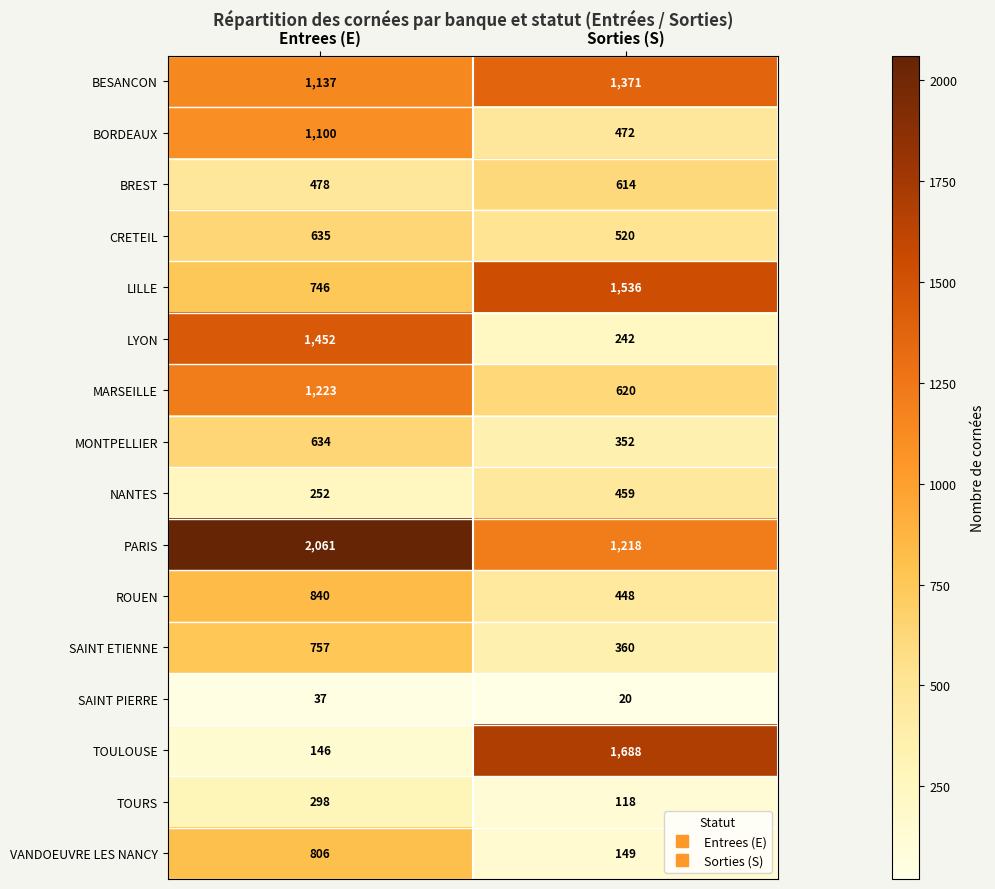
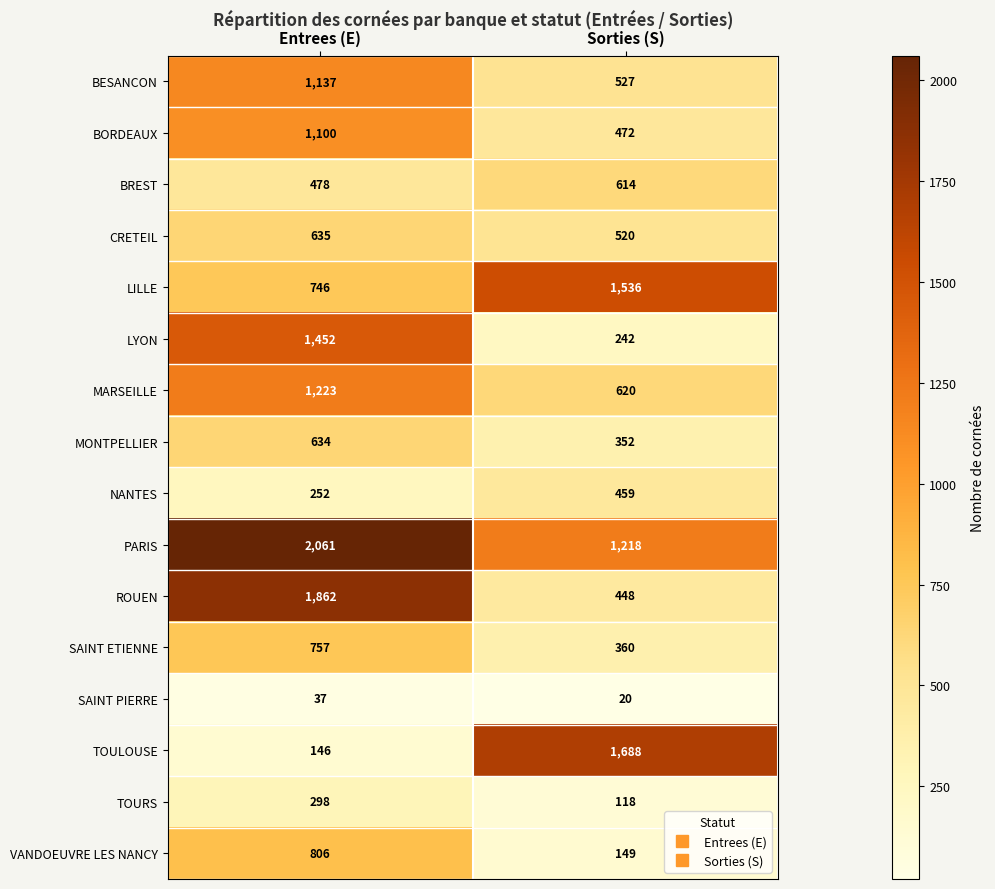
  {
    "BESANCON": {
      "Entrees (E)": "1,137",
-     "Sorties (S)": "1,371"
+     "Sorties (S)": "527"
    },
    "BORDEAUX": {
      "Entrees (E)": "1,100",
      "Sorties (S)": "472"
    },
    "BREST": {
      "Entrees (E)": "478",
      "Sorties (S)": "614"
    },
    "CRETEIL": {
      "Entrees (E)": "635",
      "Sorties (S)": "520"
    },
    "LILLE": {
      "Entrees (E)": "746",
      "Sorties (S)": "1,536"
    },
    "LYON": {
      "Entrees (E)": "1,452",
      "Sorties (S)": "242"
    },
    "MARSEILLE": {
      "Entrees (E)": "1,223",
      "Sorties (S)": "620"
    },
    "MONTPELLIER": {
      "Entrees (E)": "634",
      "Sorties (S)": "352"
    },
    "NANTES": {
      "Entrees (E)": "252",
      "Sorties (S)": "459"
    },
    "PARIS": {
      "Entrees (E)": "2,061",
      "Sorties (S)": "1,218"
    },
    "ROUEN": {
-     "Entrees (E)": "840",
+     "Entrees (E)": "1,862",
      "Sorties (S)": "448"
    },
    "SAINT ETIENNE": {
      "Entrees (E)": "757",
      "Sorties (S)": "360"
    },
    "SAINT PIERRE": {
      "Entrees (E)": "37",
      "Sorties (S)": "20"
    },
    "TOULOUSE": {
      "Entrees (E)": "146",
      "Sorties (S)": "1,688"
    },
    "TOURS": {
      "Entrees (E)": "298",
      "Sorties (S)": "118"
    },
    "VANDOEUVRE LES NANCY": {
      "Entrees (E)": "806",
      "Sorties (S)": "149"
    }
  }
